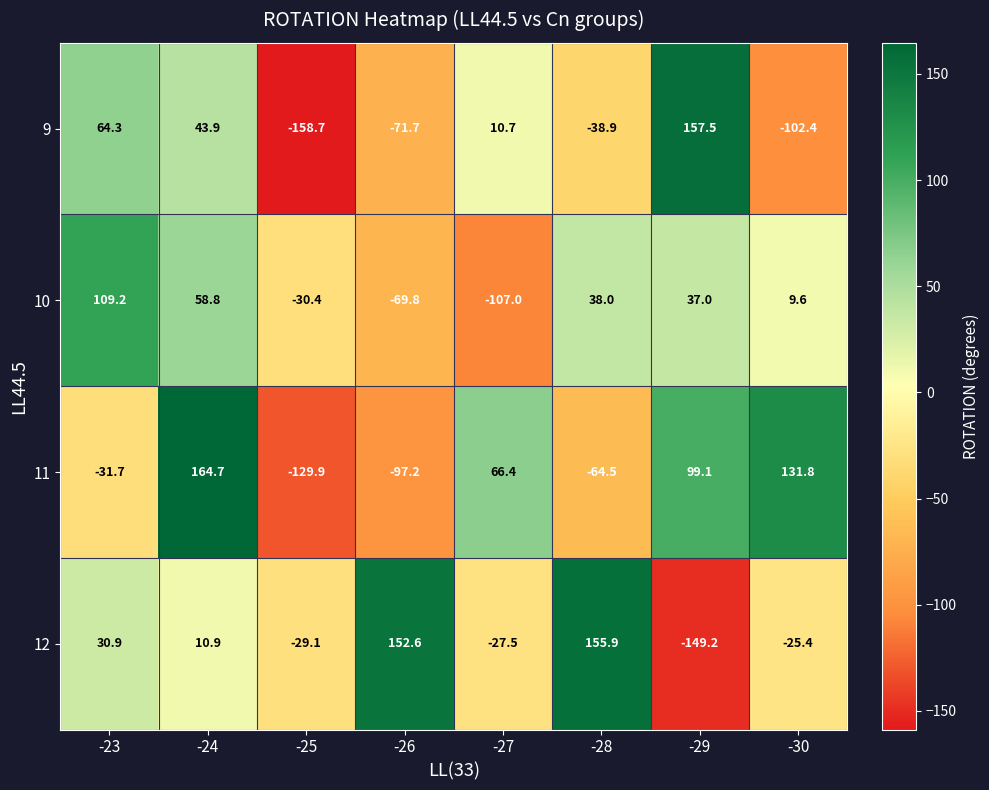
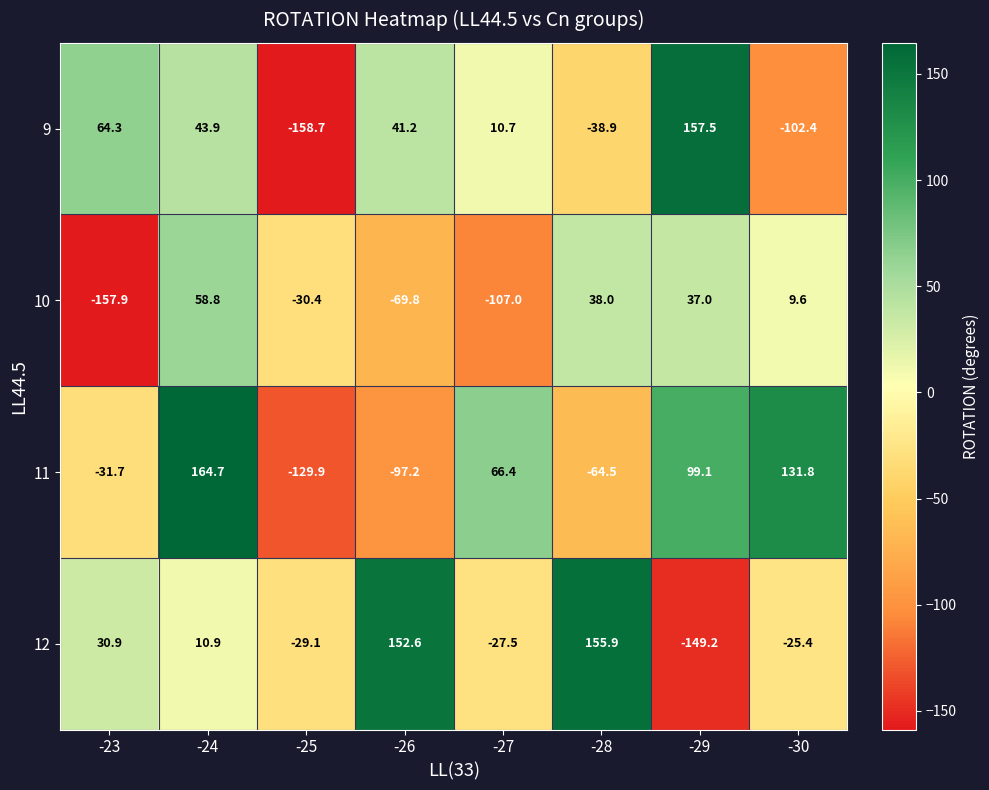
  {
    "9": {
      "-23": 64.3,
      "-24": 43.9,
      "-25": -158.7,
-     "-26": -71.7,
+     "-26": 41.2,
      "-27": 10.7,
      "-28": -38.9,
      "-29": 157.5,
      "-30": -102.4
    },
    "10": {
-     "-23": 109.2,
+     "-23": -157.9,
      "-24": 58.8,
      "-25": -30.4,
      "-26": -69.8,
      "-27": -107.0,
      "-28": 38.0,
      "-29": 37.0,
      "-30": 9.6
    },
    "11": {
      "-23": -31.7,
      "-24": 164.7,
      "-25": -129.9,
      "-26": -97.2,
      "-27": 66.4,
      "-28": -64.5,
      "-29": 99.1,
      "-30": 131.8
    },
    "12": {
      "-23": 30.9,
      "-24": 10.9,
      "-25": -29.1,
      "-26": 152.6,
      "-27": -27.5,
      "-28": 155.9,
      "-29": -149.2,
      "-30": -25.4
    }
  }
